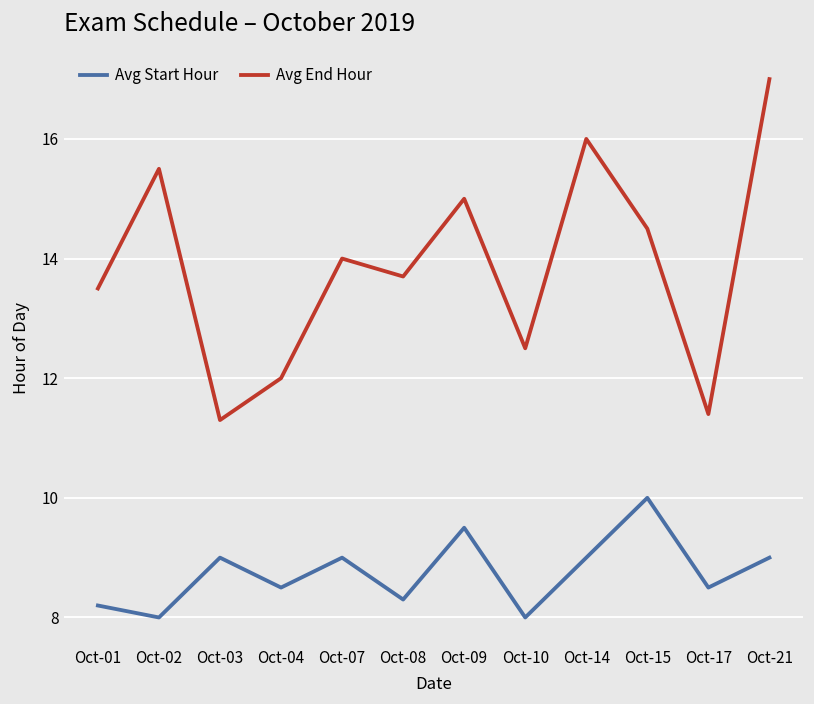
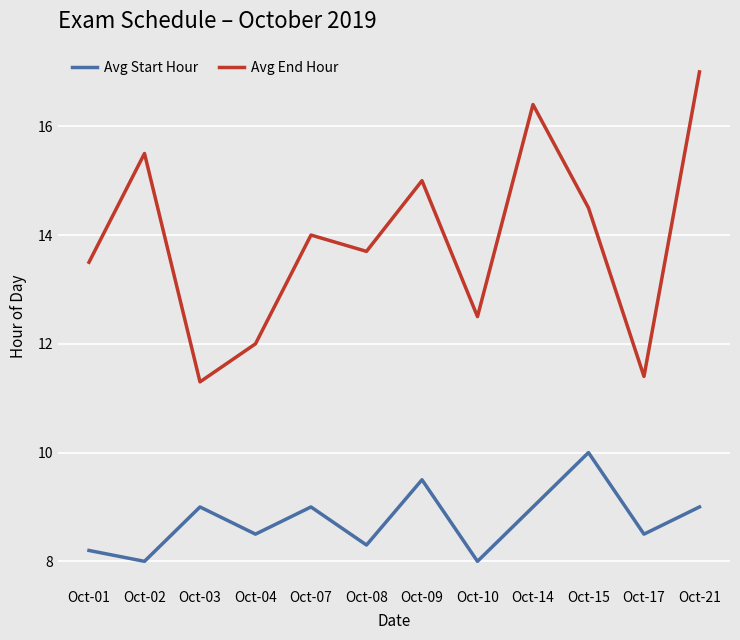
  {
    "Avg Start Hour": {
      "Oct-01": 8.2,
      "Oct-02": 8.0,
      "Oct-03": 9.0,
      "Oct-04": 8.5,
      "Oct-07": 9.0,
      "Oct-08": 8.3,
      "Oct-09": 9.5,
      "Oct-10": 8.0,
      "Oct-14": 9.0,
      "Oct-15": 10.0,
      "Oct-17": 8.5,
      "Oct-21": 9.0
    },
    "Avg End Hour": {
      "Oct-01": 13.5,
      "Oct-02": 15.5,
      "Oct-03": 11.3,
      "Oct-04": 12.0,
      "Oct-07": 14.0,
      "Oct-08": 13.7,
      "Oct-09": 15.0,
      "Oct-10": 12.5,
-     "Oct-14": 16.0,
+     "Oct-14": 16.4,
      "Oct-15": 14.5,
      "Oct-17": 11.4,
      "Oct-21": 17.0
    }
  }
